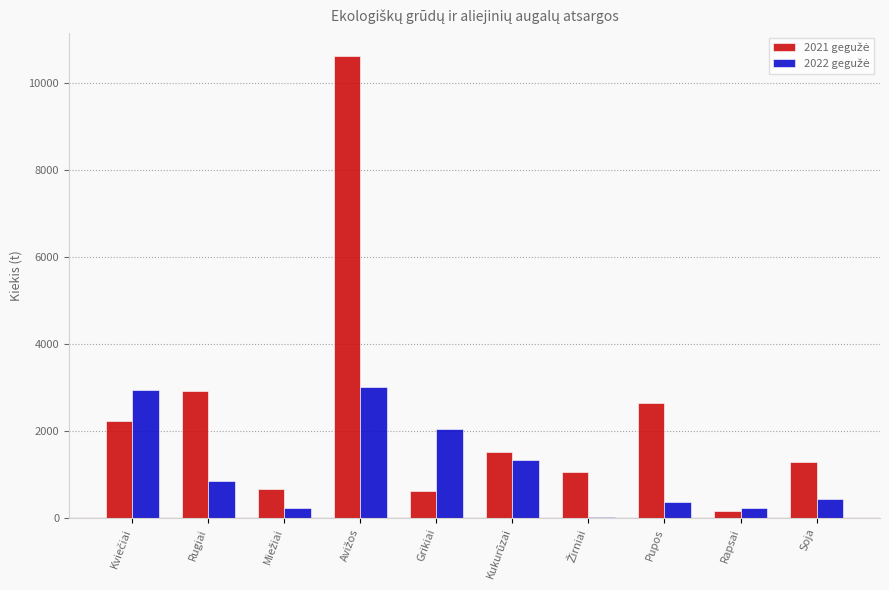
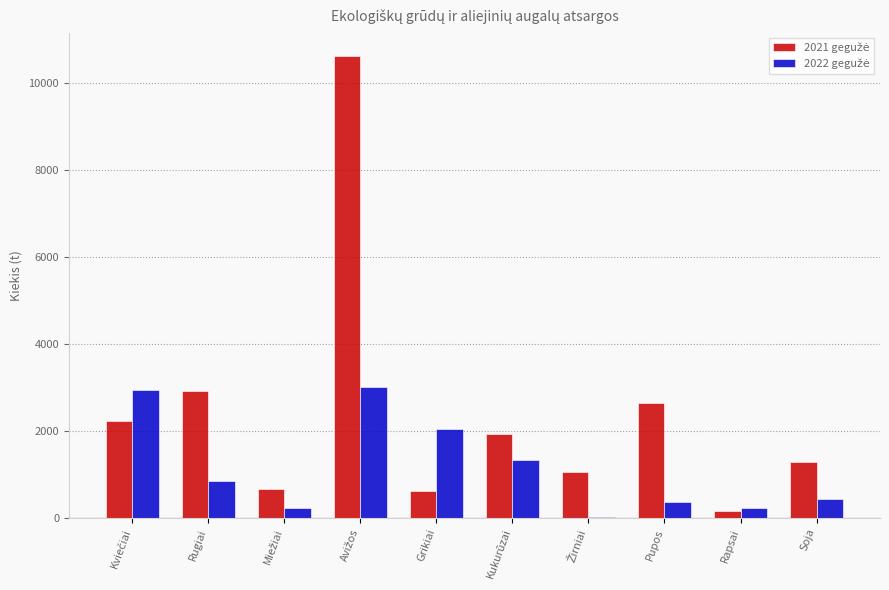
  {
    "2021 gegužė": {
      "Kviečiai": 2200,
      "Rugiai": 2900,
      "Miežiai": 700,
      "Avižos": 10600,
      "Grikiai": 600,
-     "Kukurūzai": 1500,
+     "Kukurūzai": 1900,
      "Žirniai": 1100,
      "Pupos": 2700,
      "Rapsai": 200,
      "Soja": 1300
    },
    "2022 gegužė": {
      "Kviečiai": 2900,
      "Rugiai": 900,
      "Miežiai": 200,
      "Avižos": 3000,
      "Grikiai": 2000,
      "Kukurūzai": 1300,
      "Pupos": 400,
      "Rapsai": 200,
      "Soja": 400
    }
  }
